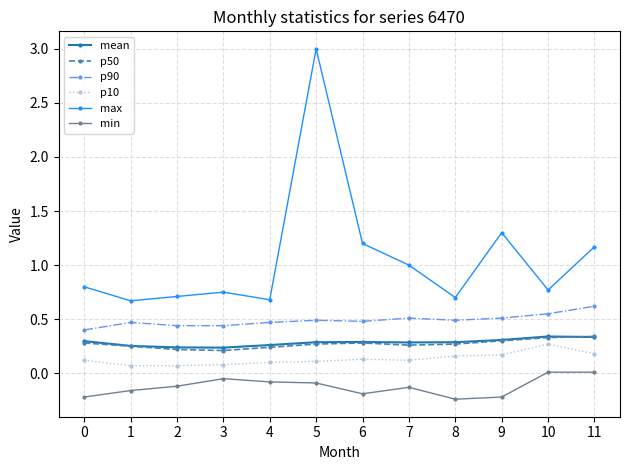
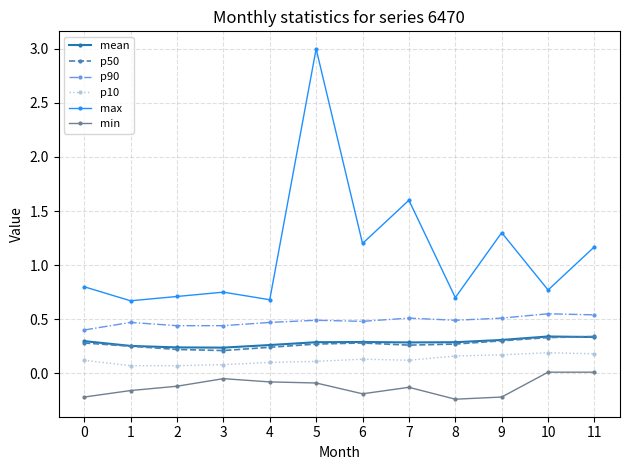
  {
    "p90": {
      "0": 0.40,
      "1": 0.47,
      "2": 0.44,
      "3": 0.44,
      "4": 0.47,
      "5": 0.49,
      "6": 0.48,
      "7": 0.51,
      "8": 0.49,
      "9": 0.51,
      "10": 0.55,
-     "11": 0.62
+     "11": 0.54
    },
    "p10": {
      "0": 0.12,
      "1": 0.07,
      "2": 0.07,
      "3": 0.08,
      "4": 0.10,
      "5": 0.11,
      "6": 0.13,
      "7": 0.12,
      "8": 0.16,
      "9": 0.17,
-     "10": 0.27,
+     "10": 0.19,
      "11": 0.18
    },
    "max": {
      "0": 0.8,
      "1": 0.67,
      "2": 0.7,
      "3": 0.75,
      "4": 0.7,
      "5": 3.0,
      "6": 1.2,
-     "7": 1.0,
+     "7": 1.6,
      "8": 0.7,
      "9": 1.3,
      "10": 0.77,
      "11": 1.17
    }
  }
